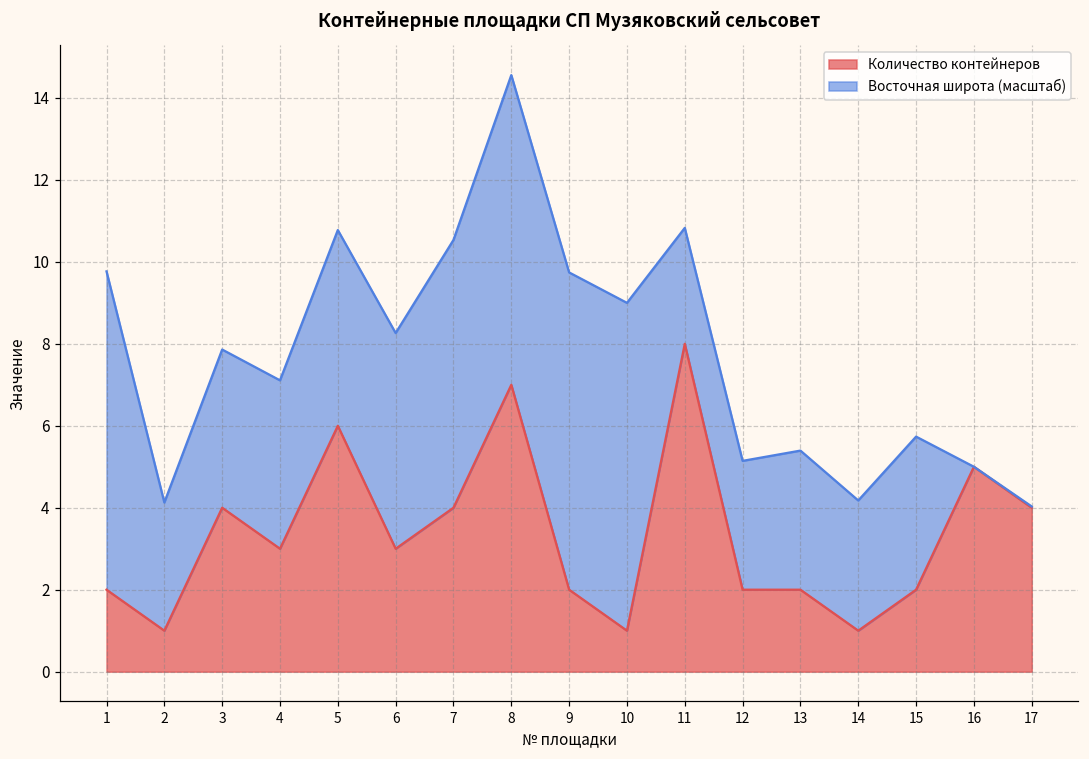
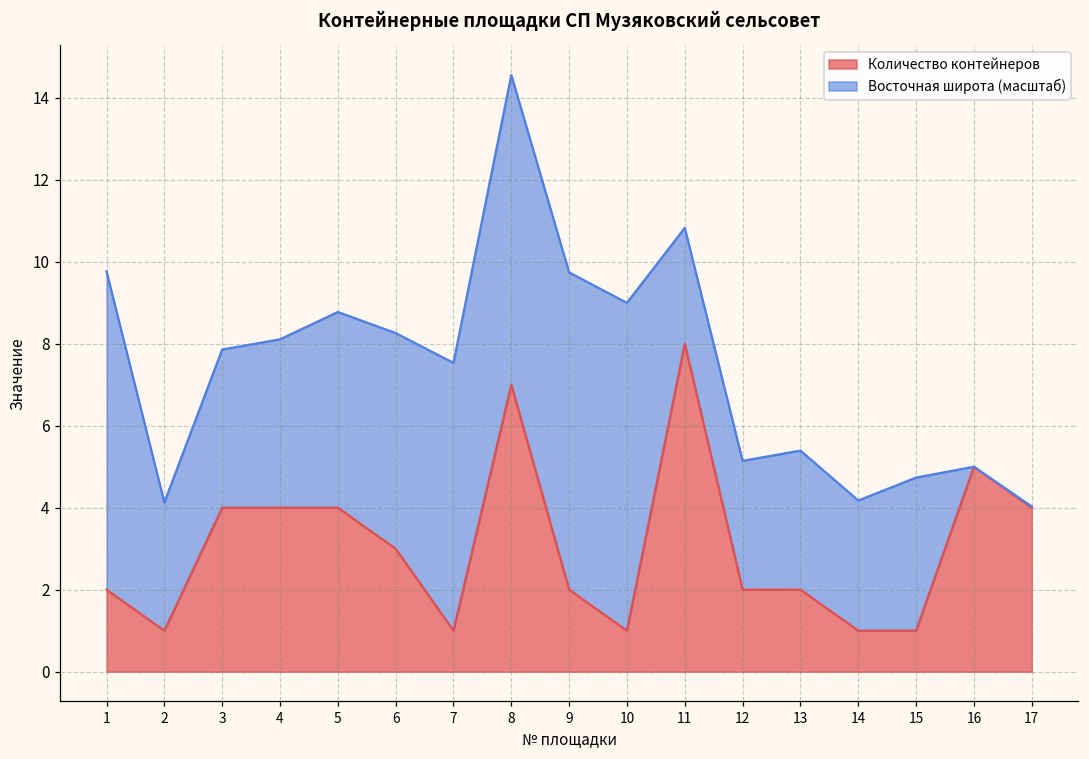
  {
    "Количество контейнеров": {
      "1": 2,
      "2": 1,
      "3": 4,
-     "4": 3,
-     "5": 6,
+     "4": 4,
+     "5": 4,
      "6": 3,
-     "7": 4,
+     "7": 1,
      "8": 7,
      "9": 2,
      "10": 1,
      "11": 8,
      "12": 2,
      "13": 2,
      "14": 1,
-     "15": 2
+     "15": 1
    },
    "Восточная широта (масштаб)": {
      "1": 7.8,
      "2": 3.1,
      "3": 3.9,
      "4": 4.1,
      "5": 4.8,
      "6": 5.3,
      "7": 6.5,
      "8": 7.6,
      "9": 7.7,
      "10": 8,
      "11": 2.8,
      "12": 3.1,
      "13": 3.4,
      "14": 3.2,
      "15": 3.7
    }
  }
